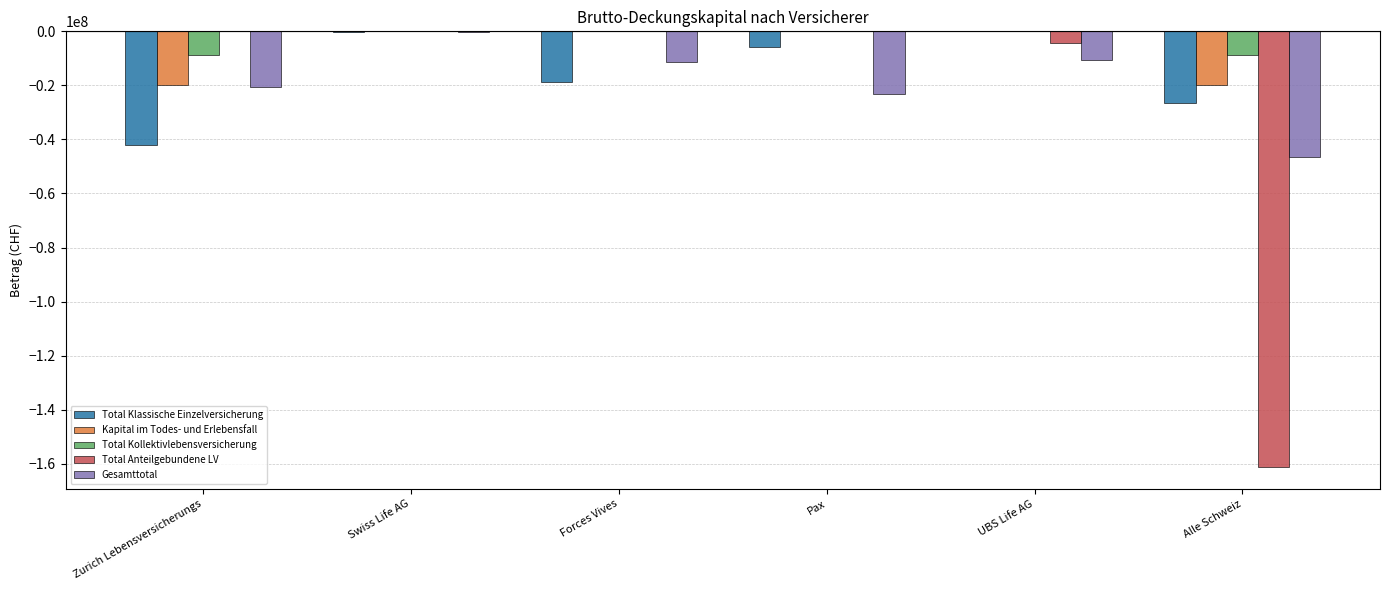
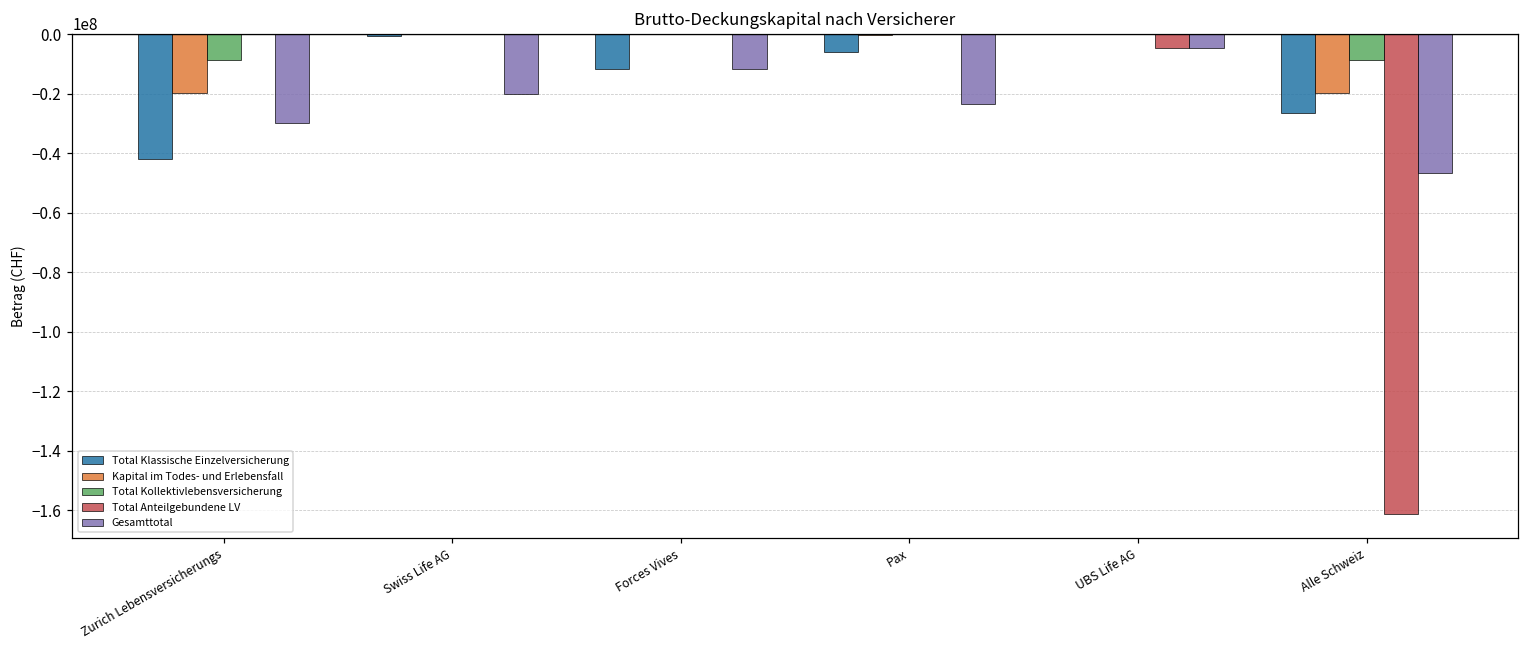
  {
    "Total Klassische Einzelversicherung": {
      "Zurich Lebensversicherungs": -42000000,
-     "Forces Vives": -19000000,
+     "Forces Vives": -12000000,
      "Pax": -6000000,
      "UBS Life AG": 0,
      "Alle Schweiz": -26000000
    },
    "Total Kollektivlebensversicherung": {
      "Zurich Lebensversicherungs": -9000000,
      "Swiss Life AG": 0,
      "Forces Vives": 0,
      "Pax": 0,
      "UBS Life AG": 0,
      "Alle Schweiz": -9000000
    },
    "Gesamttotal": {
-     "Zurich Lebensversicherungs": -21000000,
-     "Swiss Life AG": 0,
+     "Zurich Lebensversicherungs": -30000000,
+     "Swiss Life AG": -20000000,
      "Forces Vives": -12000000,
      "Pax": -23000000,
-     "UBS Life AG": -10000000,
+     "UBS Life AG": -4000000,
      "Alle Schweiz": -47000000
    }
  }
